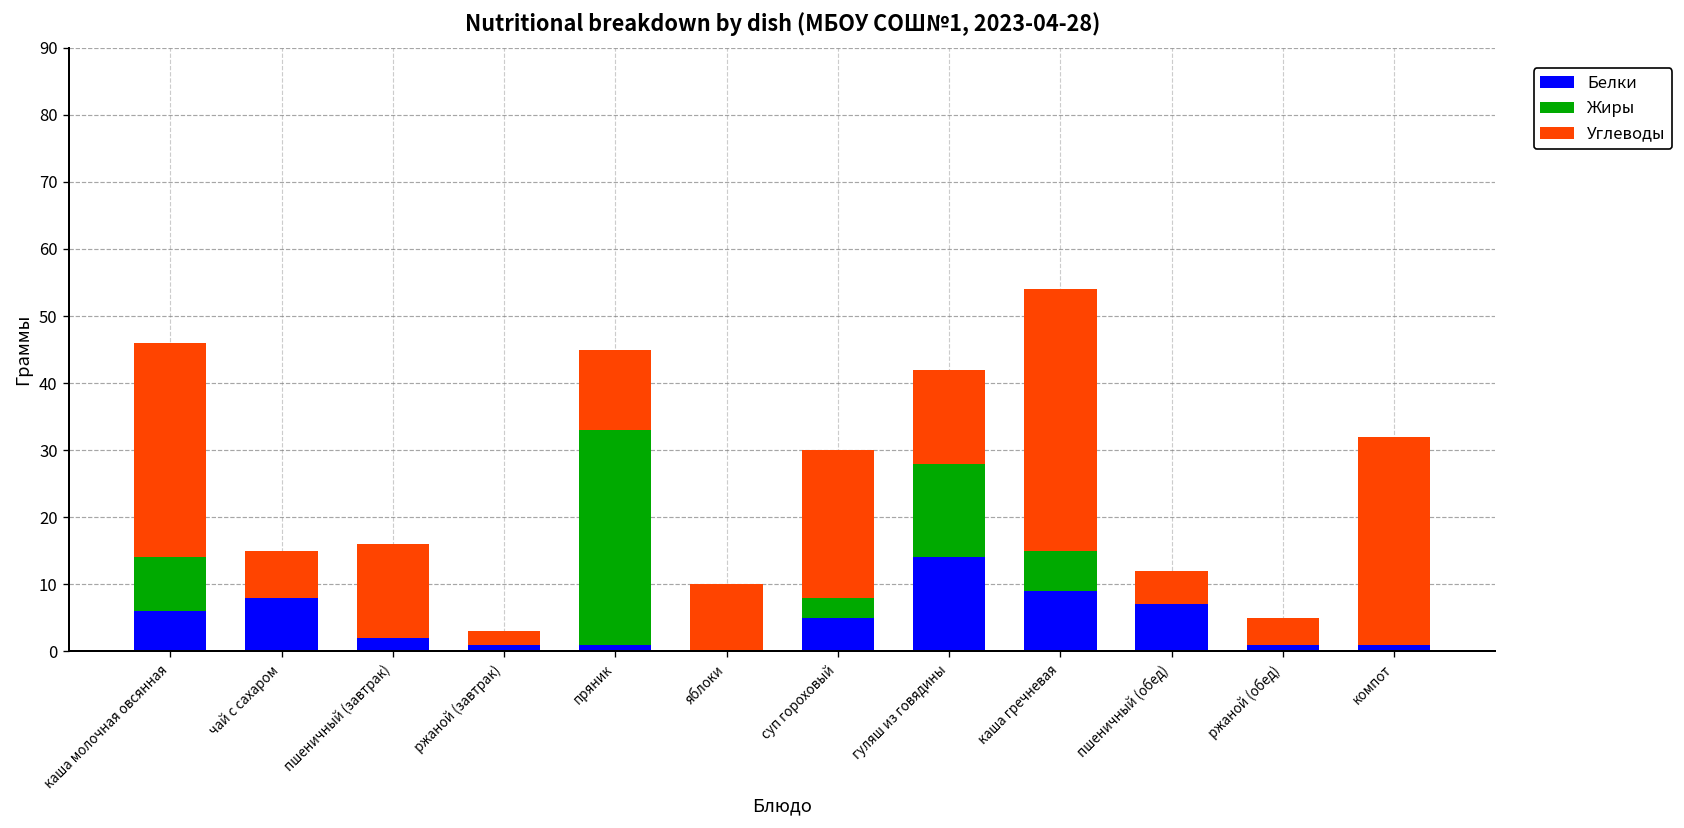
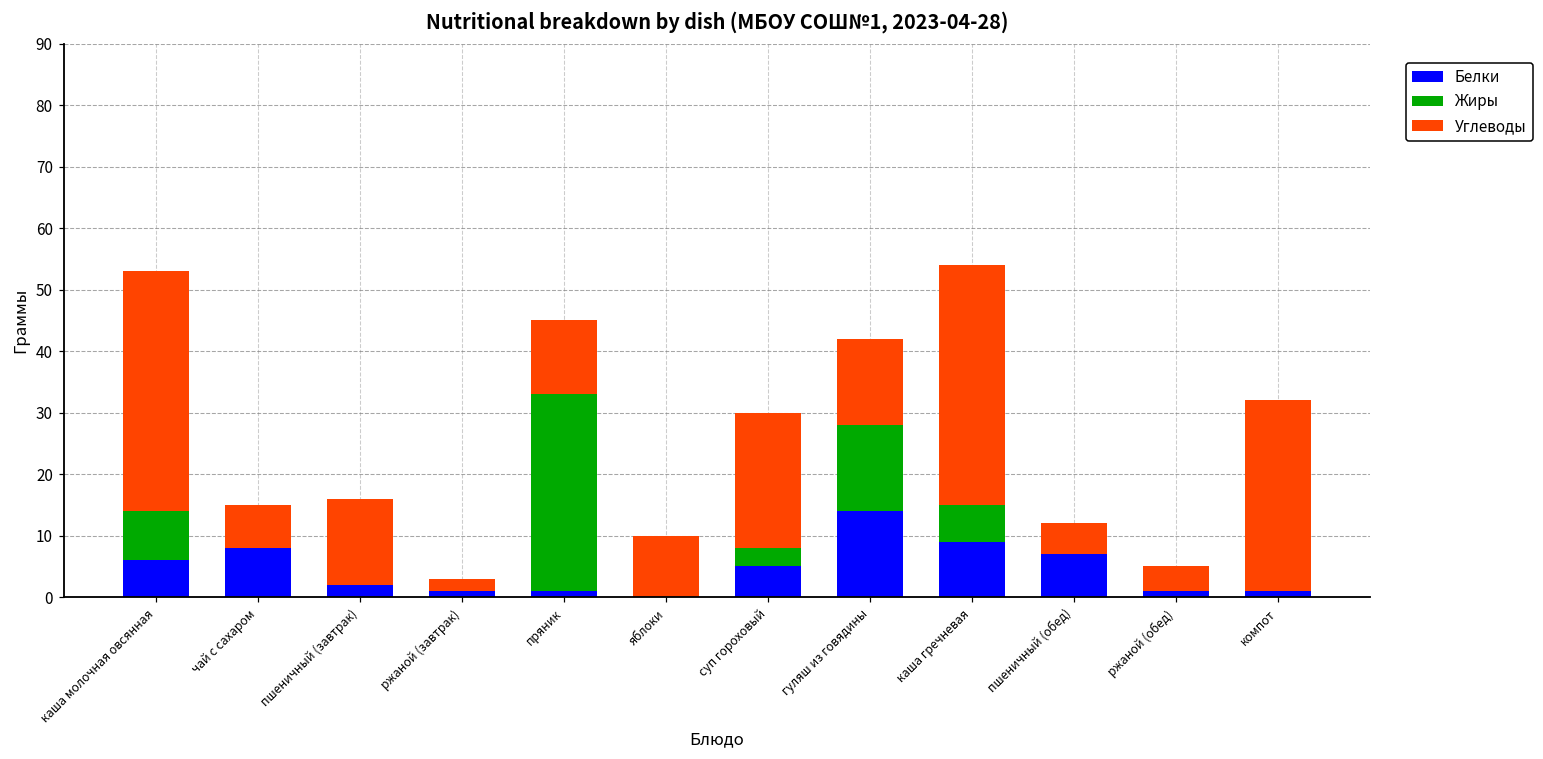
  {
    "Белки": {
      "каша молочная овсянная": 6,
      "чай с сахаром": 8,
      "пшеничный (завтрак)": 2,
      "ржаной (завтрак)": 1,
      "пряник": 1,
      "яблоки": 0,
      "суп гороховый": 5,
      "гуляш из говядины": 14,
      "каша гречневая": 9,
      "пшеничный (обед)": 7,
      "ржаной (обед)": 1,
      "компот": 1
    },
    "Жиры": {
      "каша молочная овсянная": 8,
      "чай с сахаром": 0,
      "пшеничный (завтрак)": 0,
      "ржаной (завтрак)": 0,
      "пряник": 32,
      "яблоки": 0,
      "суп гороховый": 3,
      "гуляш из говядины": 14,
      "каша гречневая": 6,
      "пшеничный (обед)": 0,
      "ржаной (обед)": 0,
      "компот": 0
    },
    "Углеводы": {
-     "каша молочная овсянная": 32,
+     "каша молочная овсянная": 39,
      "чай с сахаром": 7,
      "пшеничный (завтрак)": 14,
      "ржаной (завтрак)": 2,
      "пряник": 12,
      "яблоки": 10,
      "суп гороховый": 22,
      "гуляш из говядины": 14,
      "каша гречневая": 39,
      "пшеничный (обед)": 5,
      "ржаной (обед)": 4,
      "компот": 31
    }
  }
